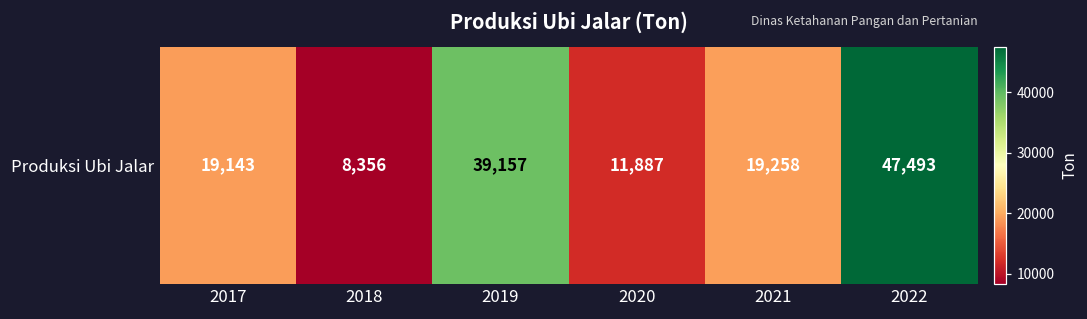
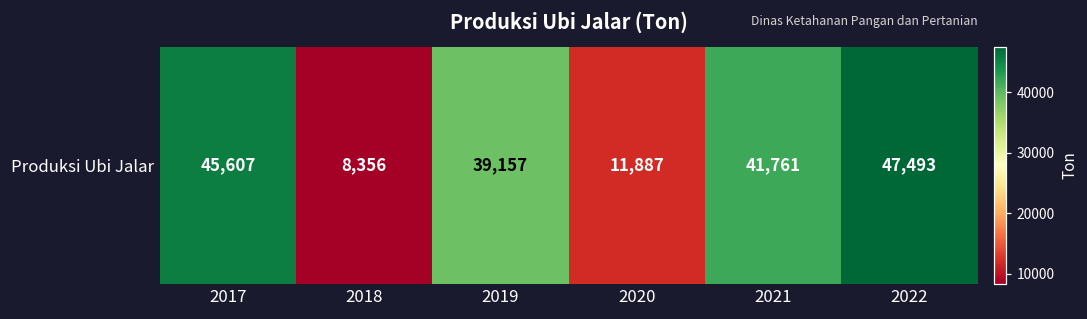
  {
    "Produksi Ubi Jalar": {
-     "2017": "19,143",
+     "2017": "45,607",
      "2018": "8,356",
      "2019": "39,157",
      "2020": "11,887",
-     "2021": "19,258",
+     "2021": "41,761",
      "2022": "47,493"
    }
  }
